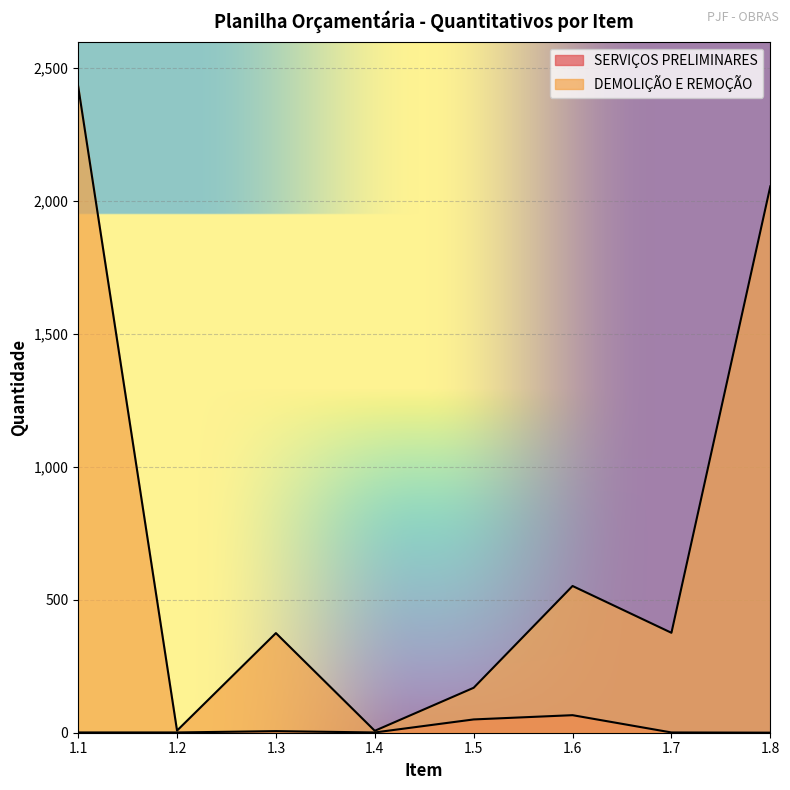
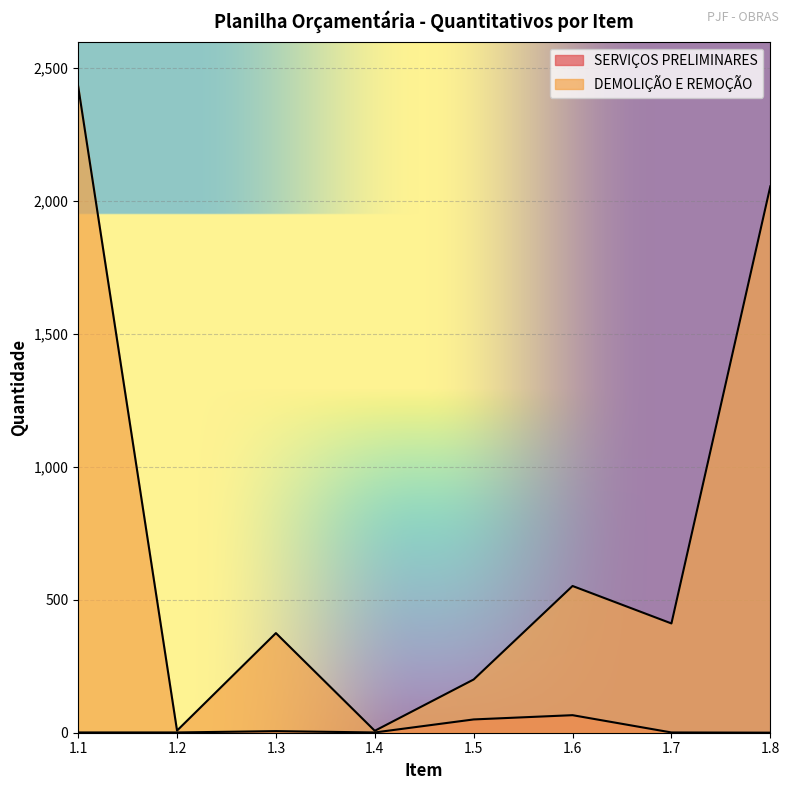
  {
    "SERVIÇOS PRELIMINARES": {
      "1.1": "0",
      "1.3": "10",
      "1.5": "50",
      "1.6": "70",
      "1.7": "0",
      "1.8": "0"
    },
    "DEMOLIÇÃO E REMOÇÃO": {
      "1.1": "2,430",
      "1.3": "370",
-     "1.5": "170",
+     "1.5": "200",
      "1.6": "550",
-     "1.7": "380",
+     "1.7": "410",
      "1.8": "2,060"
    }
  }
